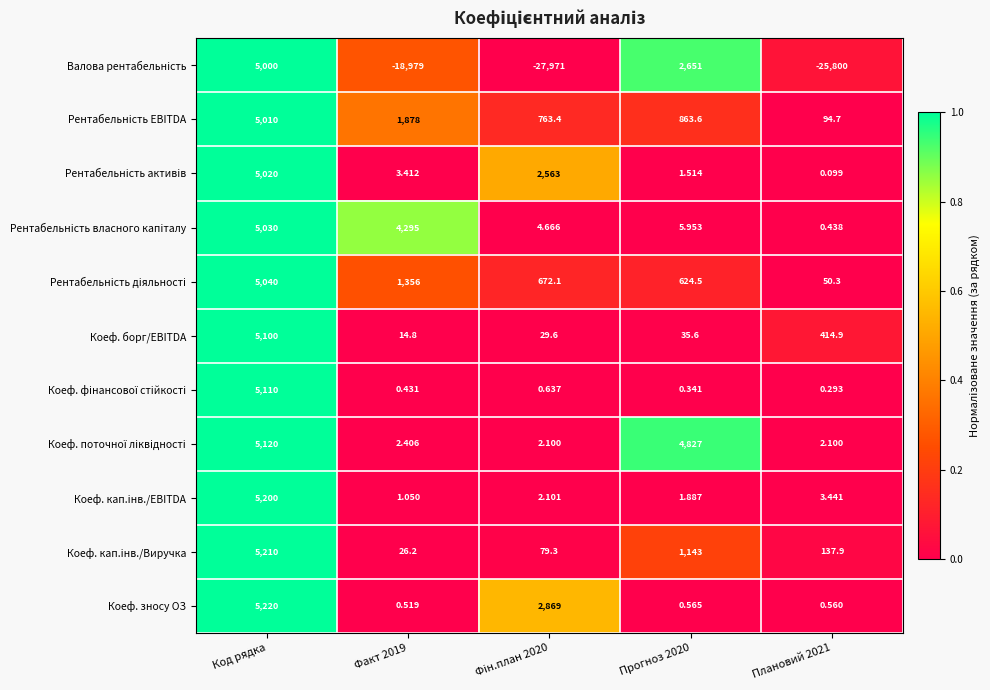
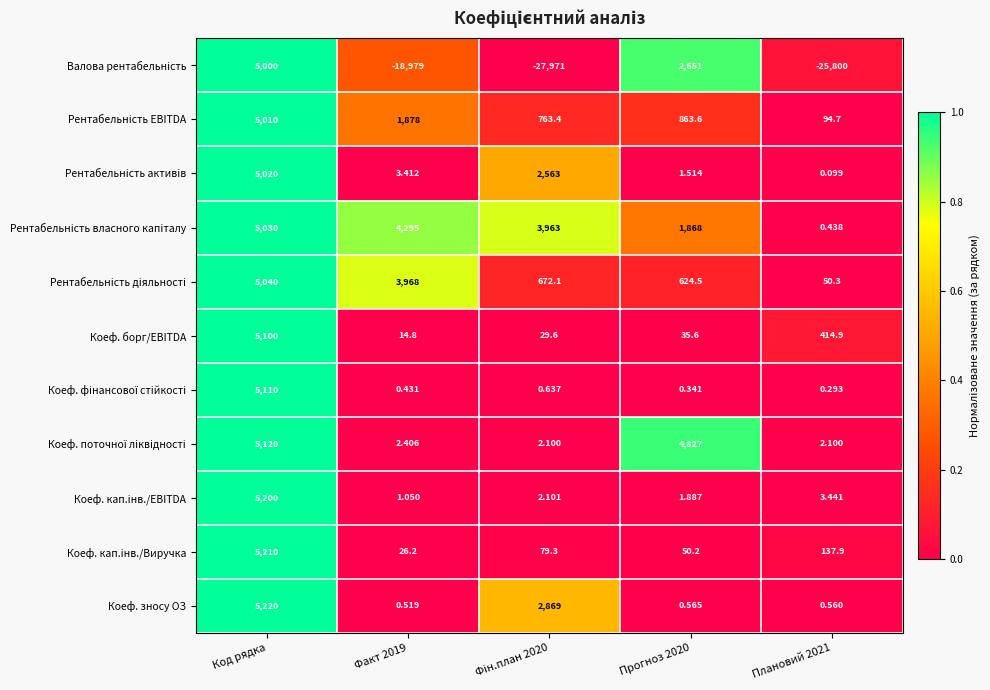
  {
    "Валова рентабельність": {
      "Код рядка": "5,000",
      "Факт 2019": "-18,979",
      "Фін.план 2020": "-27,971",
      "Прогноз 2020": "2,651",
      "Плановий 2021": "-25,800"
    },
    "Рентабельність EBITDA": {
      "Код рядка": "5,010",
      "Факт 2019": "1,878",
      "Фін.план 2020": "763.4",
      "Прогноз 2020": "863.6",
      "Плановий 2021": "94.7"
    },
    "Рентабельність активів": {
      "Код рядка": "5,020",
      "Факт 2019": "3.412",
      "Фін.план 2020": "2,563",
      "Прогноз 2020": "1.514",
      "Плановий 2021": "0.099"
    },
    "Рентабельність власного капіталу": {
      "Код рядка": "5,030",
      "Факт 2019": "4,295",
-     "Фін.план 2020": "4.666",
-     "Прогноз 2020": "5.953",
+     "Фін.план 2020": "3,963",
+     "Прогноз 2020": "1,868",
      "Плановий 2021": "0.438"
    },
    "Рентабельність діяльності": {
      "Код рядка": "5,040",
-     "Факт 2019": "1,356",
+     "Факт 2019": "3,968",
      "Фін.план 2020": "672.1",
      "Прогноз 2020": "624.5",
      "Плановий 2021": "50.3"
    },
    "Коеф. борг/EBITDA": {
      "Код рядка": "5,100",
      "Факт 2019": "14.8",
      "Фін.план 2020": "29.6",
      "Прогноз 2020": "35.6",
      "Плановий 2021": "414.9"
    },
    "Коеф. фінансової стійкості": {
      "Код рядка": "5,110",
      "Факт 2019": "0.431",
      "Фін.план 2020": "0.637",
      "Прогноз 2020": "0.341",
      "Плановий 2021": "0.293"
    },
    "Коеф. поточної ліквідності": {
      "Код рядка": "5,120",
      "Факт 2019": "2.406",
      "Фін.план 2020": "2.100",
      "Прогноз 2020": "4,827",
      "Плановий 2021": "2.100"
    },
    "Коеф. кап.інв./EBITDA": {
      "Код рядка": "5,200",
      "Факт 2019": "1.050",
      "Фін.план 2020": "2.101",
      "Прогноз 2020": "1.887",
      "Плановий 2021": "3.441"
    },
    "Коеф. кап.інв./Виручка": {
      "Код рядка": "5,210",
      "Факт 2019": "26.2",
      "Фін.план 2020": "79.3",
-     "Прогноз 2020": "1,143",
+     "Прогноз 2020": "50.2",
      "Плановий 2021": "137.9"
    },
    "Коеф. зносу ОЗ": {
      "Код рядка": "5,220",
      "Факт 2019": "0.519",
      "Фін.план 2020": "2,869",
      "Прогноз 2020": "0.565",
      "Плановий 2021": "0.560"
    }
  }
